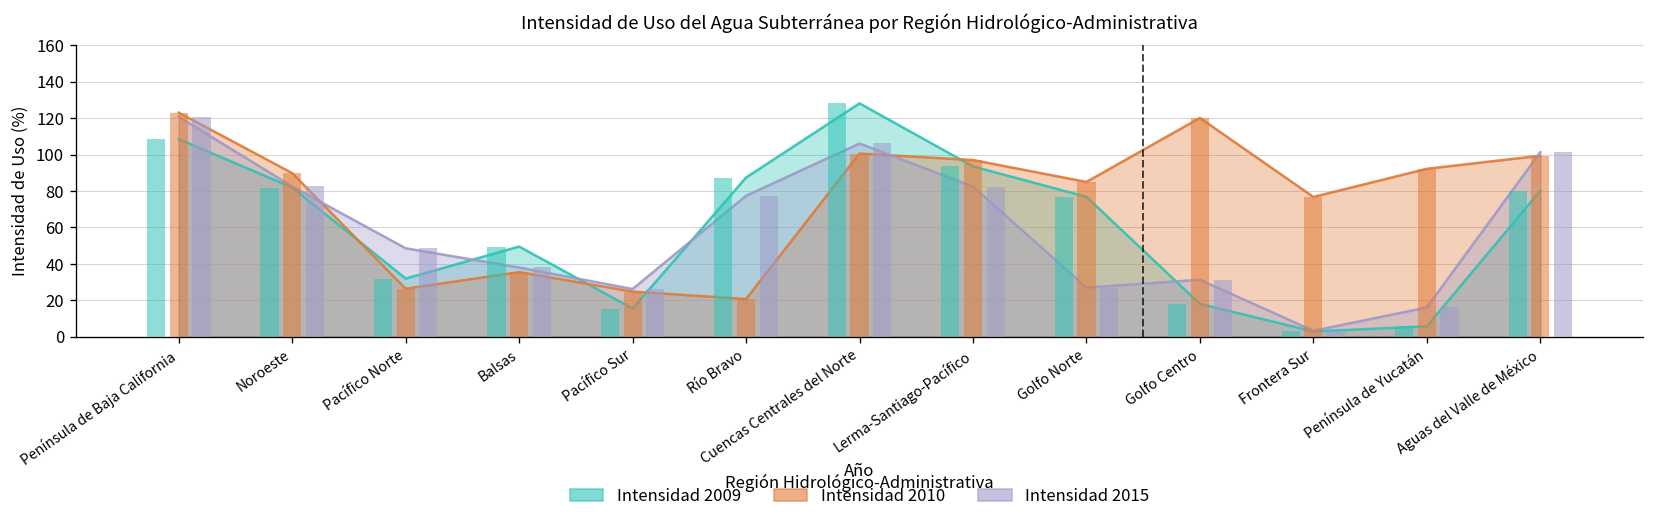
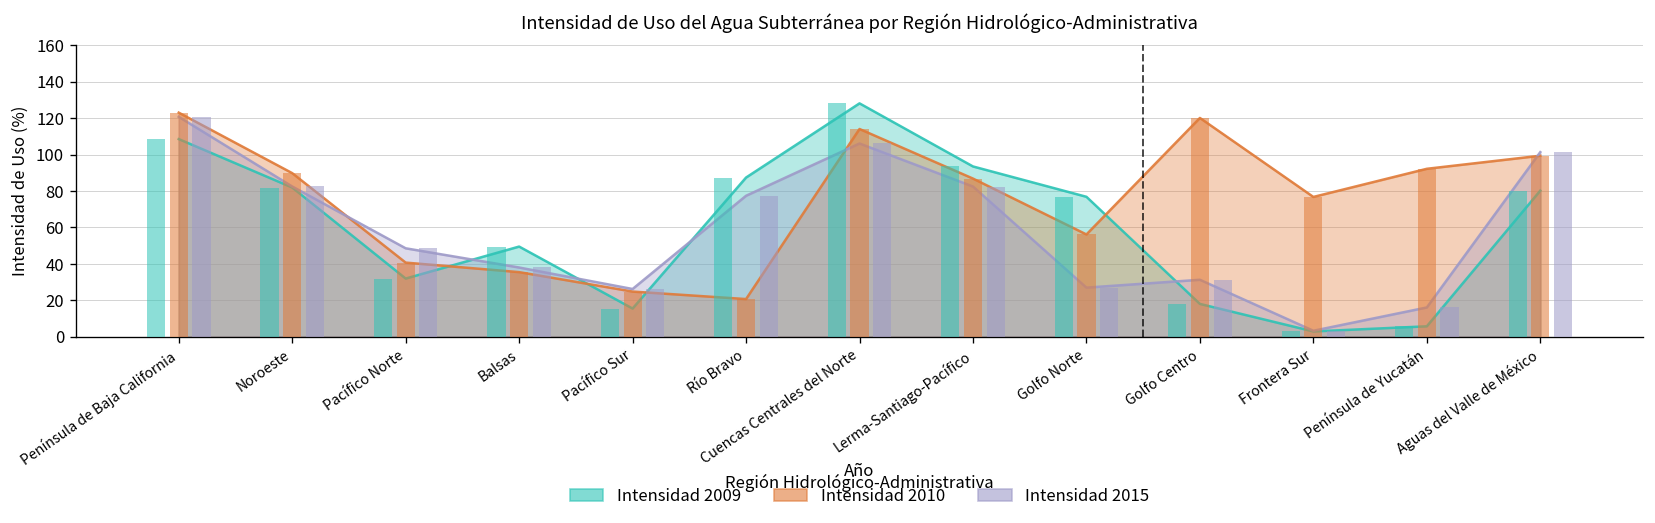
  {
    "Intensidad 2010": {
      "Península de Baja California": 123,
      "Noroeste": 90,
-     "Pacífico Norte": 26,
+     "Pacífico Norte": 41,
      "Balsas": 35,
      "Pacífico Sur": 25,
      "Río Bravo": 21,
-     "Cuencas Centrales del Norte": 101,
-     "Lerma-Santiago-Pacífico": 97,
-     "Golfo Norte": 85,
+     "Cuencas Centrales del Norte": 114,
+     "Lerma-Santiago-Pacífico": 87,
+     "Golfo Norte": 56,
      "Golfo Centro": 120,
      "Frontera Sur": 77,
      "Península de Yucatán": 92,
      "Aguas del Valle de México": 99
    }
  }
